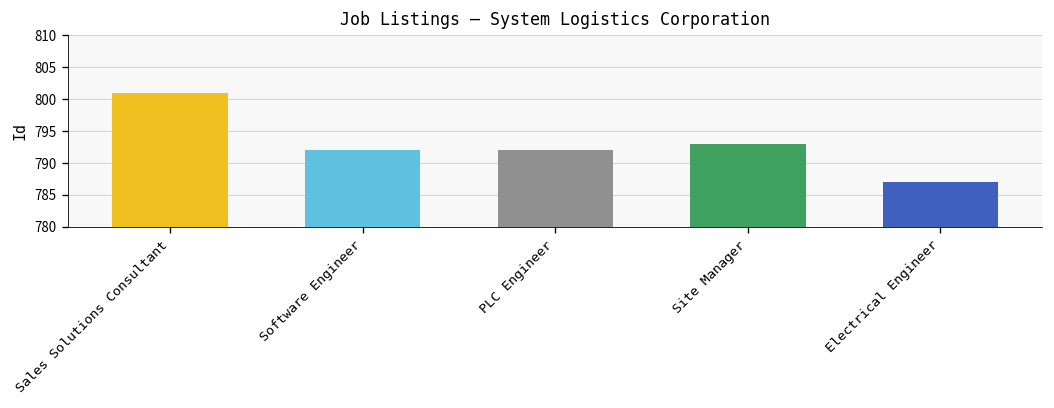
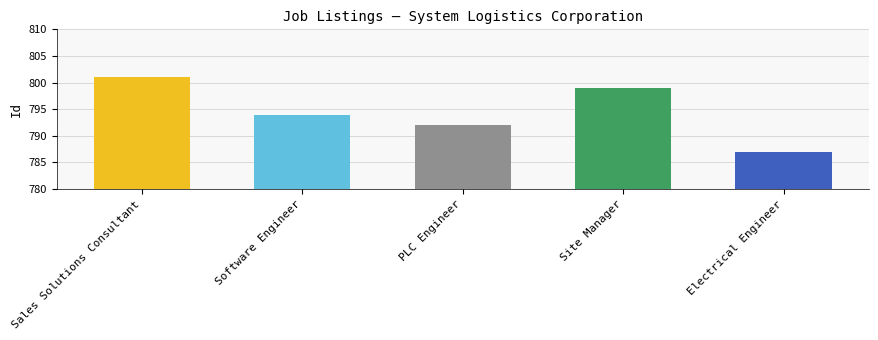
  {
    "Sales Solutions Consultant": 801,
-   "Software Engineer": 792,
+   "Software Engineer": 794,
    "PLC Engineer": 792,
-   "Site Manager": 793,
+   "Site Manager": 799,
    "Electrical Engineer": 787
  }
